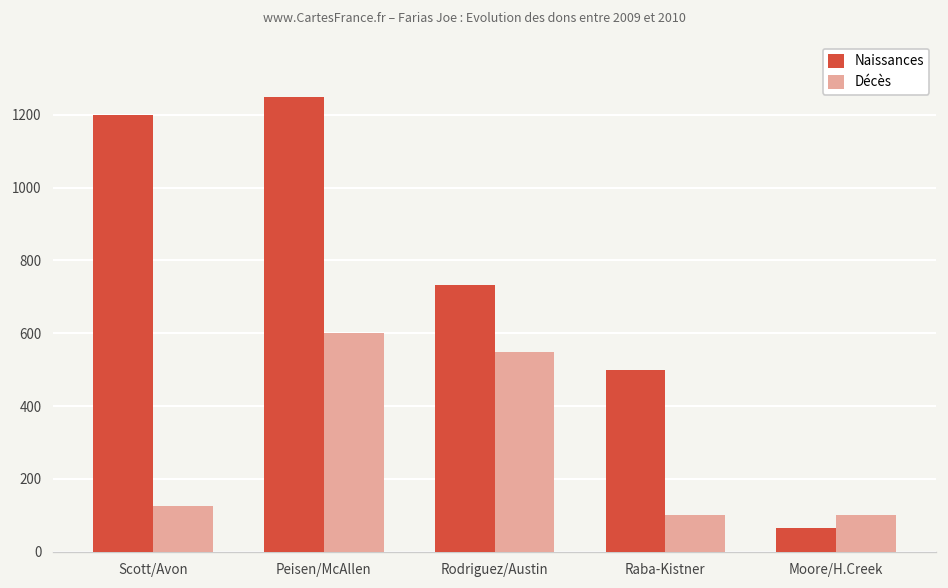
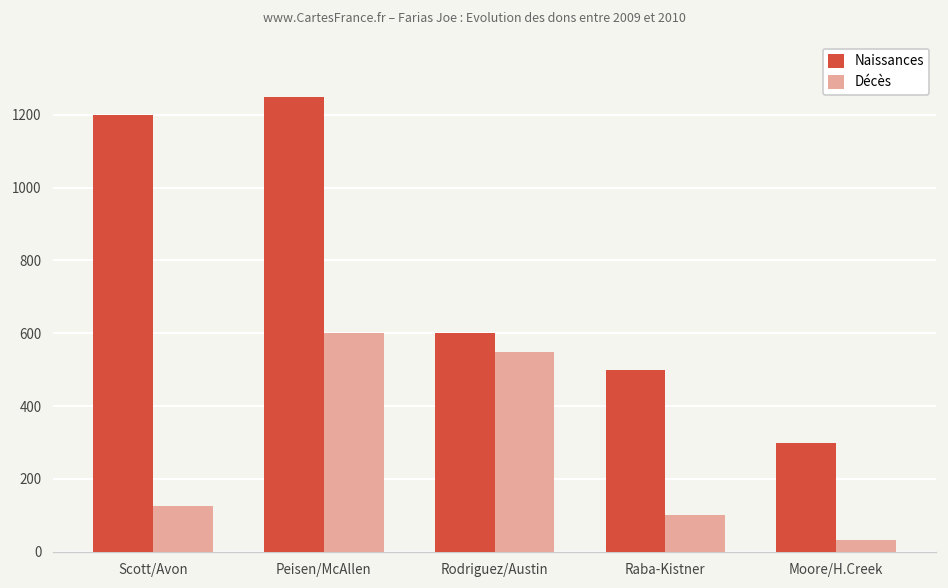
  {
    "Naissances": {
      "Scott/Avon": 1200,
      "Peisen/McAllen": 1250,
-     "Rodriguez/Austin": 730,
+     "Rodriguez/Austin": 600,
      "Raba-Kistner": 500,
-     "Moore/H.Creek": 60
+     "Moore/H.Creek": 300
    },
    "Décès": {
      "Scott/Avon": 130,
      "Peisen/McAllen": 600,
      "Rodriguez/Austin": 550,
      "Raba-Kistner": 100,
-     "Moore/H.Creek": 100
+     "Moore/H.Creek": 30
    }
  }
